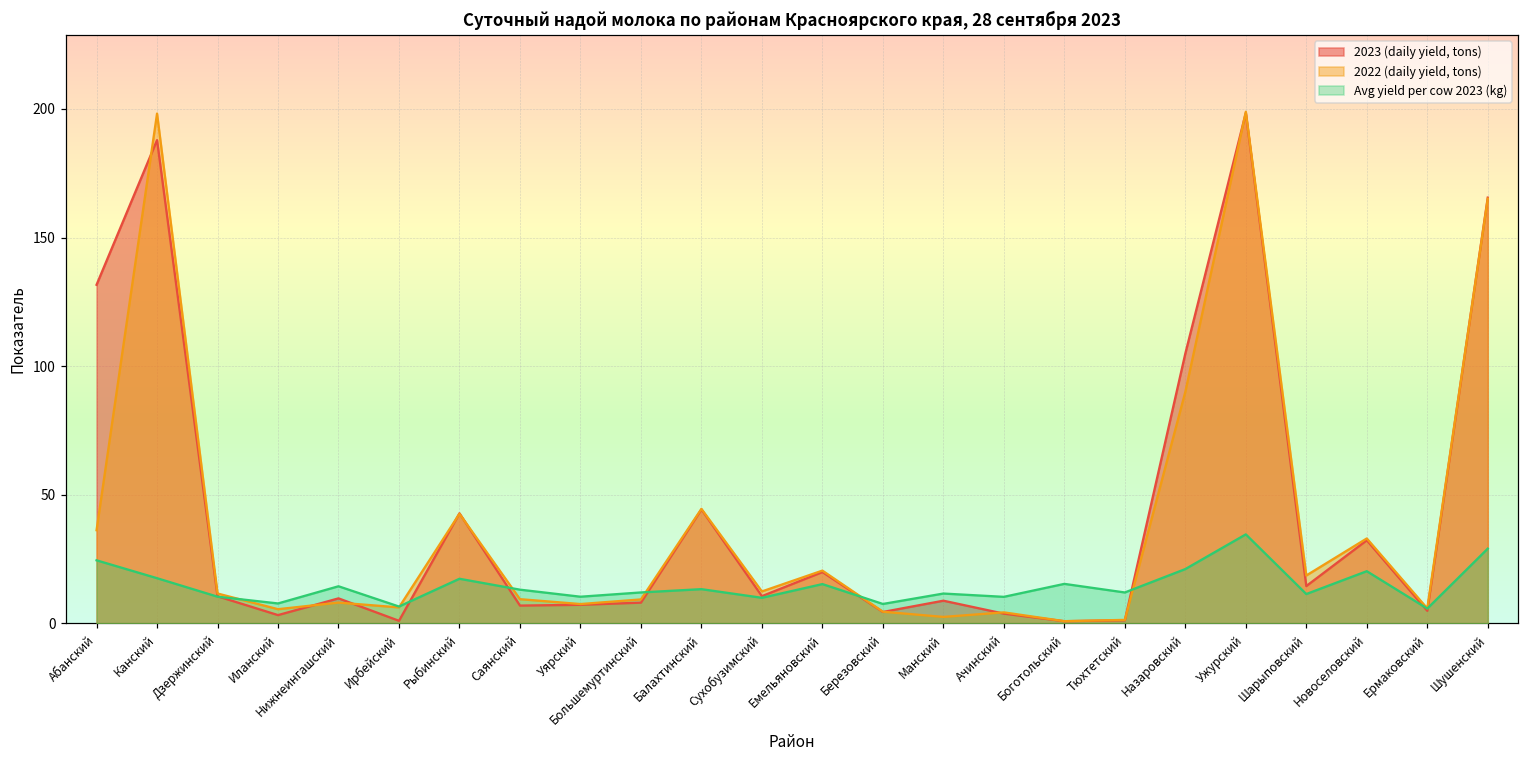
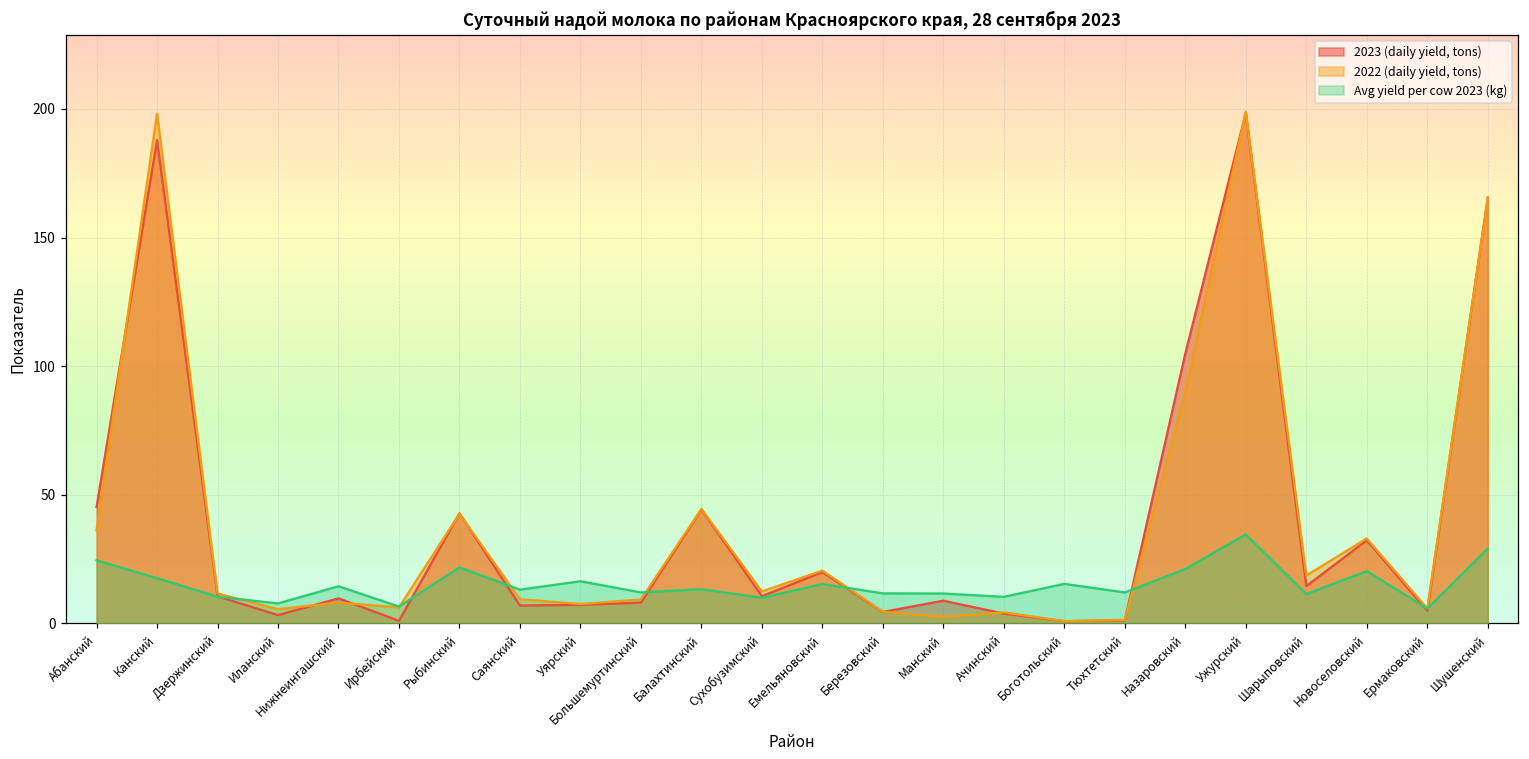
  {
    "2023 (daily yield, tons)": {
-     "Абанский": 132,
+     "Абанский": 45,
      "Канский": 188,
      "Иланский": 3,
      "Нижнеингашский": 10,
      "Ирбейский": 1,
      "Саянский": 7,
      "Большемуртинский": 8,
      "Манский": 9,
      "Назаровский": 105,
      "Шарыповский": 14
    },
    "2022 (daily yield, tons)": {
      "Абанский": 36,
      "Канский": 198,
      "Дзержинский": 12,
      "Иланский": 6,
      "Нижнеингашский": 8,
      "Саянский": 9,
      "Большемуртинский": 9,
      "Сухобузимский": 12,
      "Манский": 3,
      "Назаровский": 90,
      "Шарыповский": 19
    },
    "Avg yield per cow 2023 (kg)": {
      "Абанский": 25,
      "Канский": 18,
      "Иланский": 8,
      "Нижнеингашский": 14,
-     "Рыбинский": 17,
+     "Рыбинский": 22,
      "Саянский": 13,
-     "Уярский": 10,
+     "Уярский": 16,
      "Большемуртинский": 12,
      "Балахтинский": 13,
      "Емельяновский": 15,
-     "Березовский": 8,
+     "Березовский": 12,
      "Манский": 12,
      "Ачинский": 10,
      "Боготольский": 15,
      "Тюхтетский": 12,
      "Назаровский": 21,
      "Ужурский": 35,
      "Шарыповский": 11,
      "Новоселовский": 20,
      "Шушенский": 29
    }
  }
